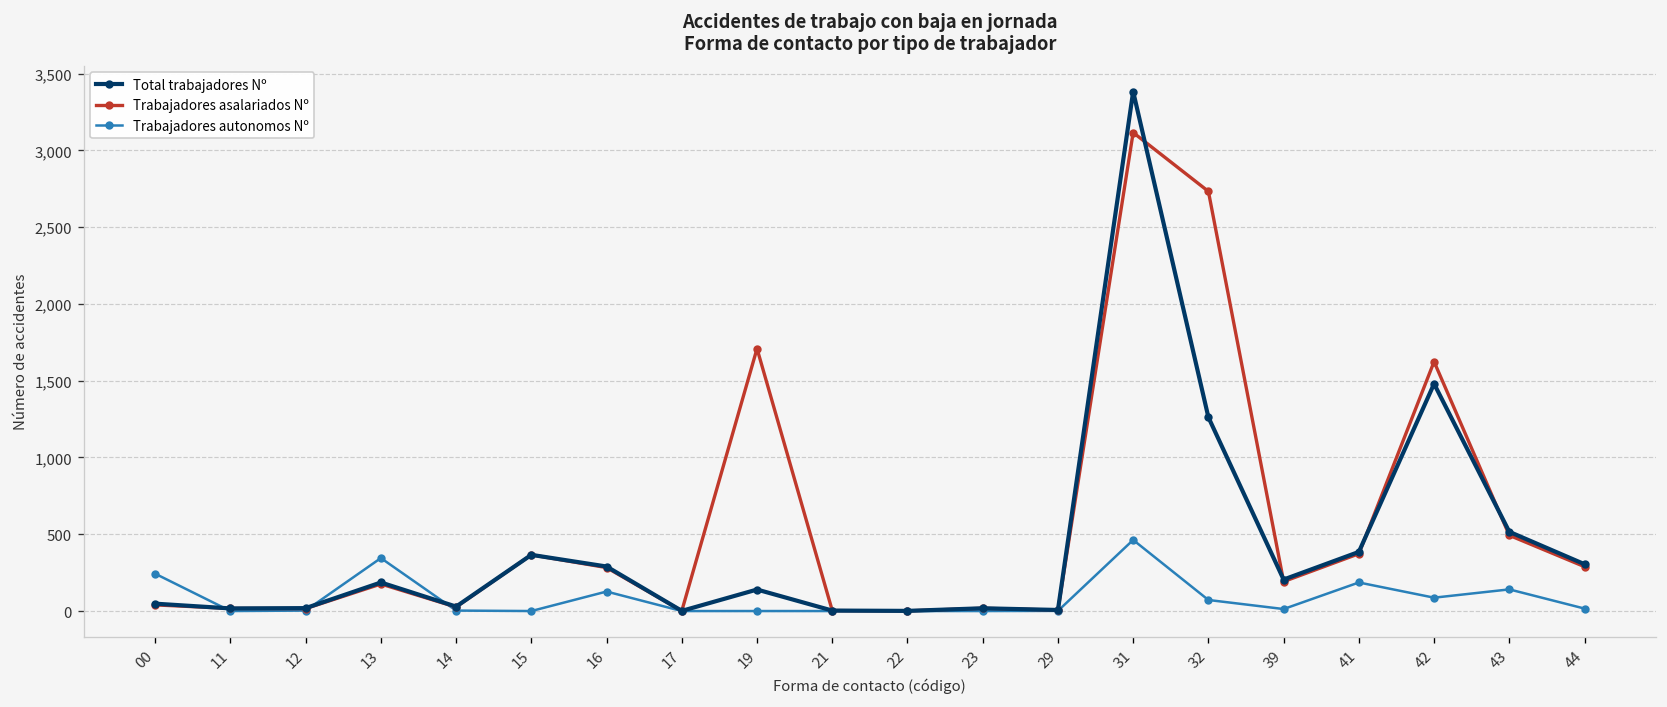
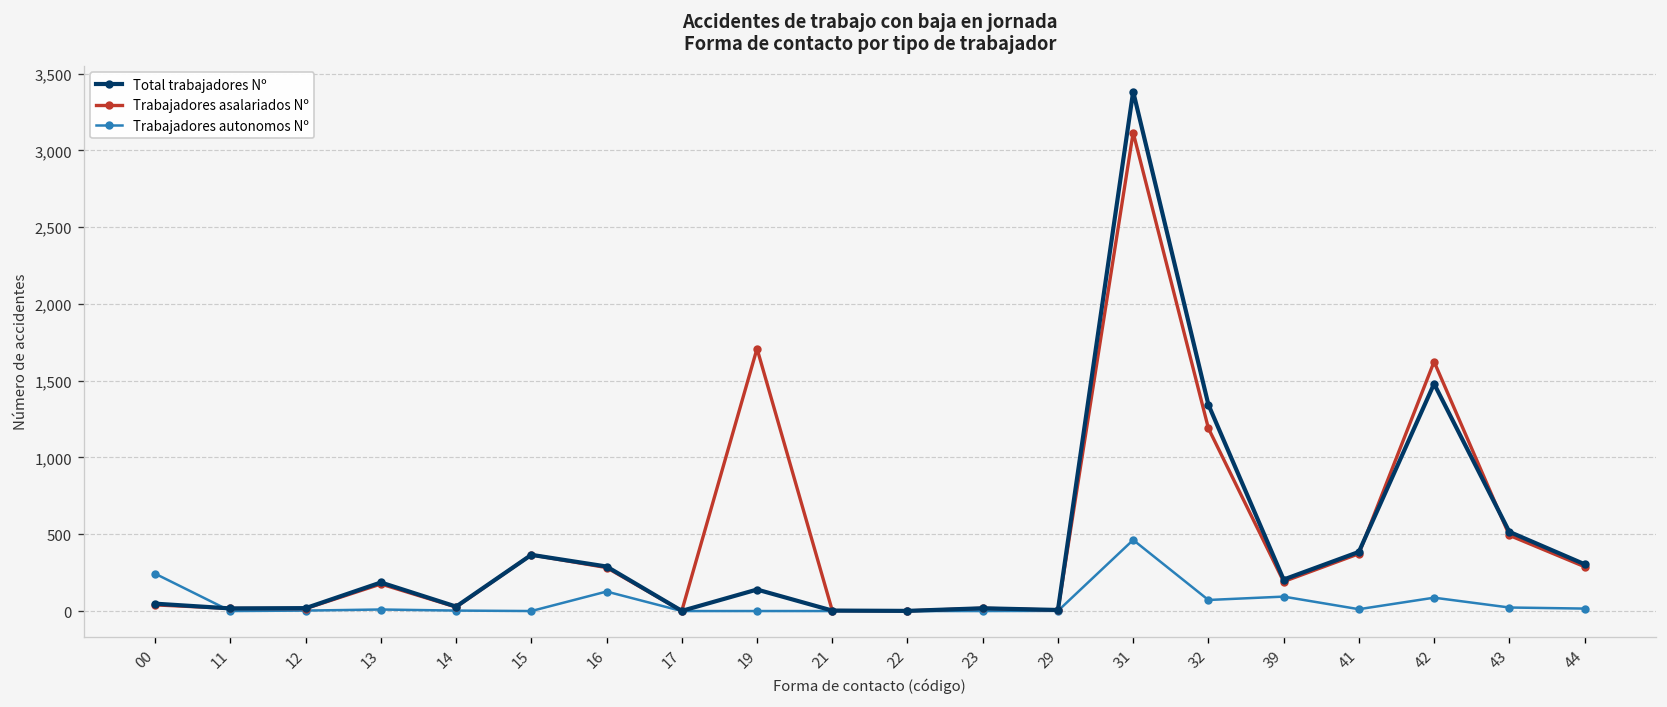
  {
    "Total trabajadores Nº": {
      "19": "140",
      "31": "3,380",
-     "32": "1,260",
+     "32": "1,340",
      "42": "1,480",
      "43": "520"
    },
    "Trabajadores asalariados Nº": {
      "19": "1,710",
      "31": "3,120",
-     "32": "2,730",
+     "32": "1,190",
      "42": "1,620",
      "43": "490"
    },
    "Trabajadores autonomos Nº": {
      "00": "240",
-     "13": "350",
+     "13": "10",
      "14": "0",
      "15": "0",
      "16": "130",
      "19": "0",
      "31": "460",
      "32": "70",
-     "39": "10",
-     "41": "190",
+     "39": "90",
+     "41": "10",
      "42": "90",
-     "43": "140",
+     "43": "20",
      "44": "20"
    }
  }
